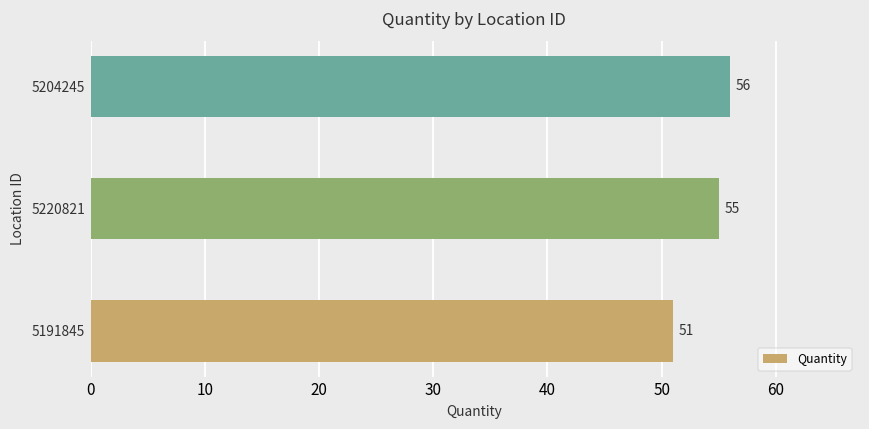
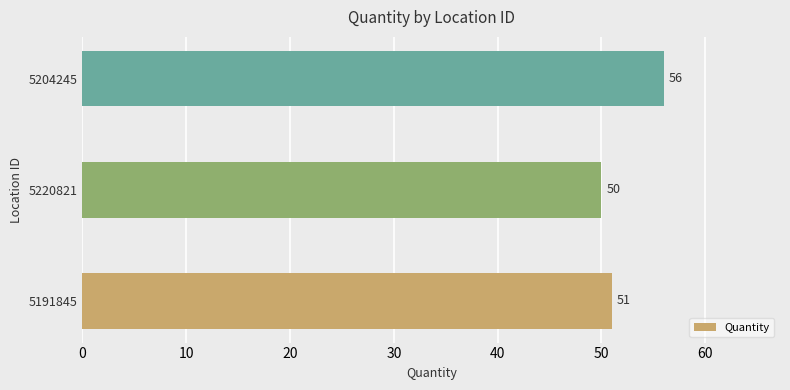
  {
    "5204245": 56,
-   "5220821": 55,
+   "5220821": 50,
    "5191845": 51
  }
